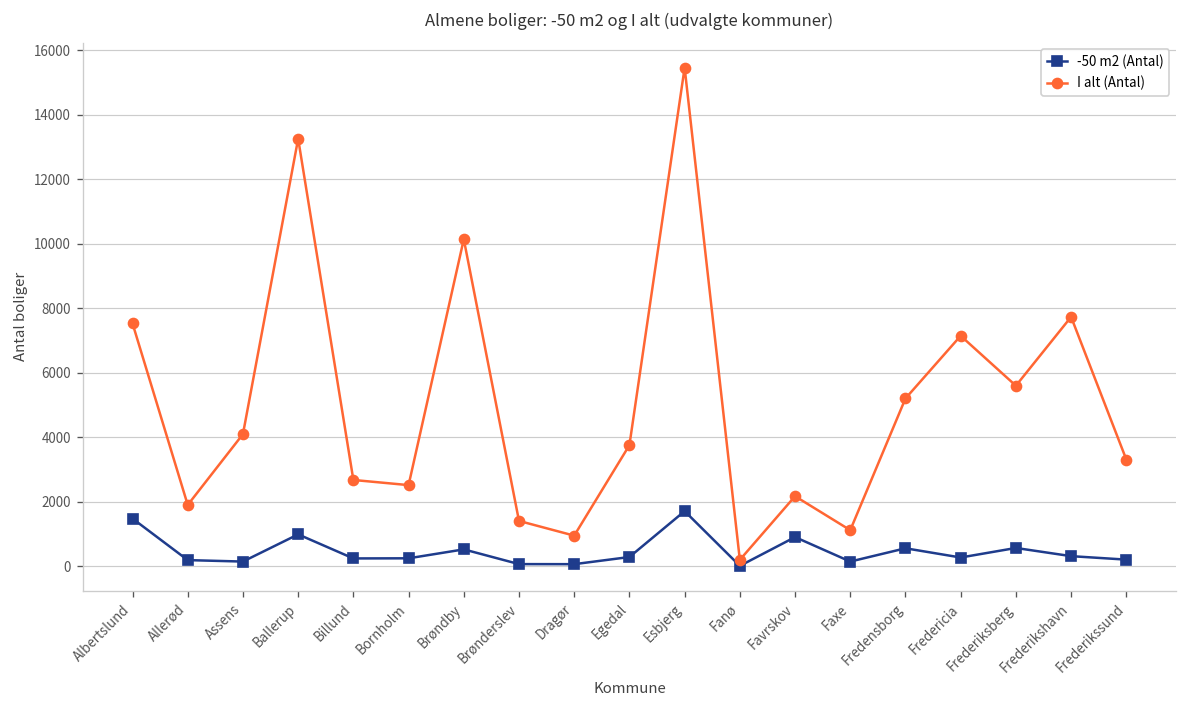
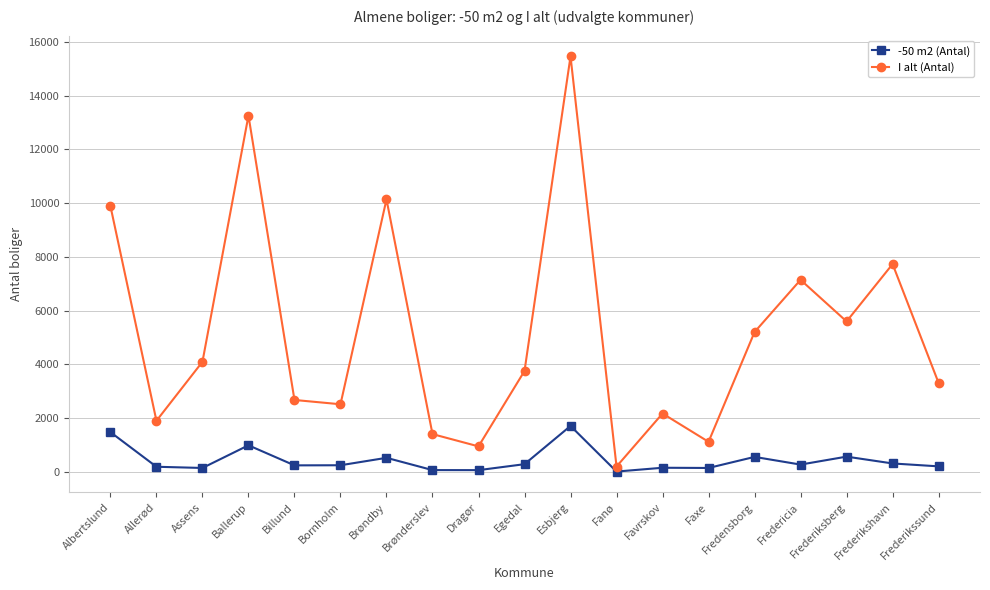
  {
    "-50 m2 (Antal)": {
      "Albertslund": 1500,
      "Allerød": 200,
      "Assens": 100,
      "Ballerup": 1000,
      "Billund": 200,
      "Bornholm": 200,
      "Brøndby": 500,
      "Brønderslev": 100,
      "Dragør": 100,
      "Egedal": 300,
      "Esbjerg": 1700,
      "Fanø": 0,
-     "Favrskov": 900,
+     "Favrskov": 100,
      "Faxe": 100,
      "Fredensborg": 600,
      "Fredericia": 300,
      "Frederiksberg": 600,
      "Frederikshavn": 300,
      "Frederikssund": 200
    },
    "I alt (Antal)": {
-     "Albertslund": 7500,
+     "Albertslund": 9900,
      "Allerød": 1900,
      "Assens": 4100,
      "Ballerup": 13300,
      "Billund": 2700,
      "Bornholm": 2500,
      "Brøndby": 10100,
      "Brønderslev": 1400,
      "Dragør": 900,
      "Egedal": 3800,
      "Esbjerg": 15500,
      "Fanø": 200,
      "Favrskov": 2200,
      "Faxe": 1100,
      "Fredensborg": 5200,
      "Fredericia": 7100,
      "Frederiksberg": 5600,
      "Frederikshavn": 7700,
      "Frederikssund": 3300
    }
  }
